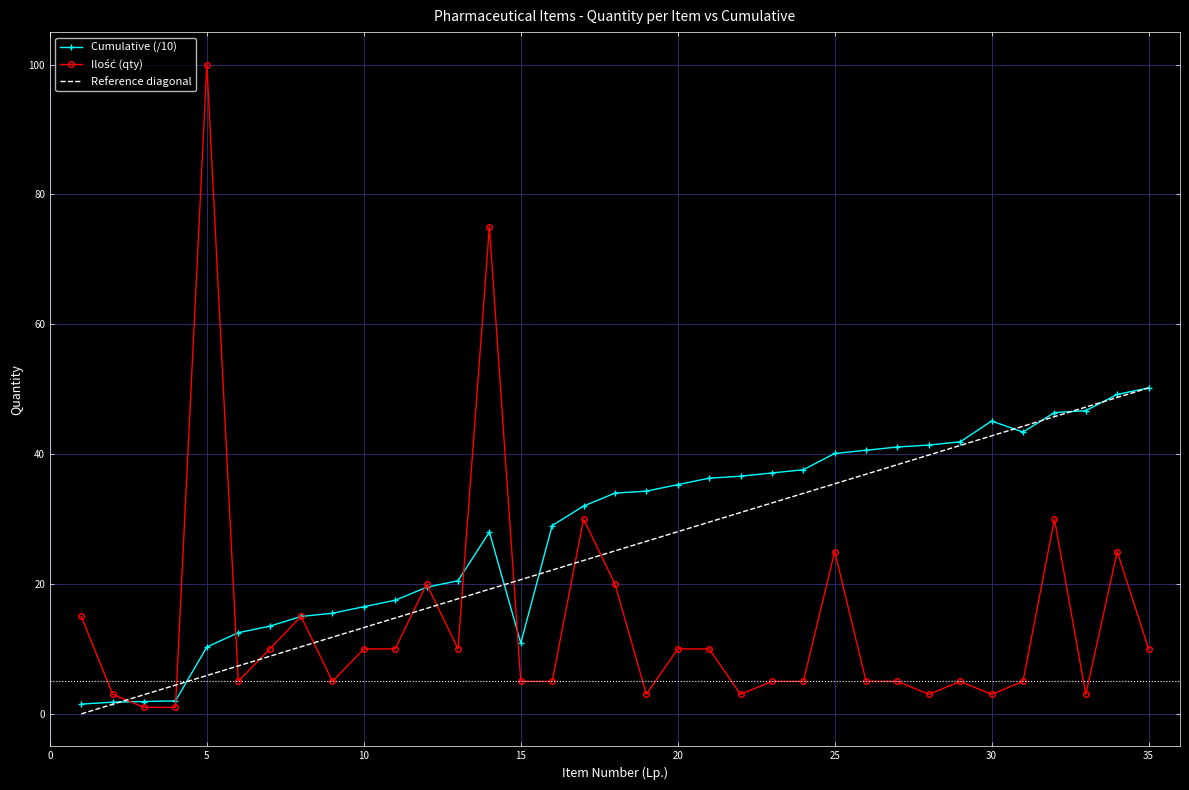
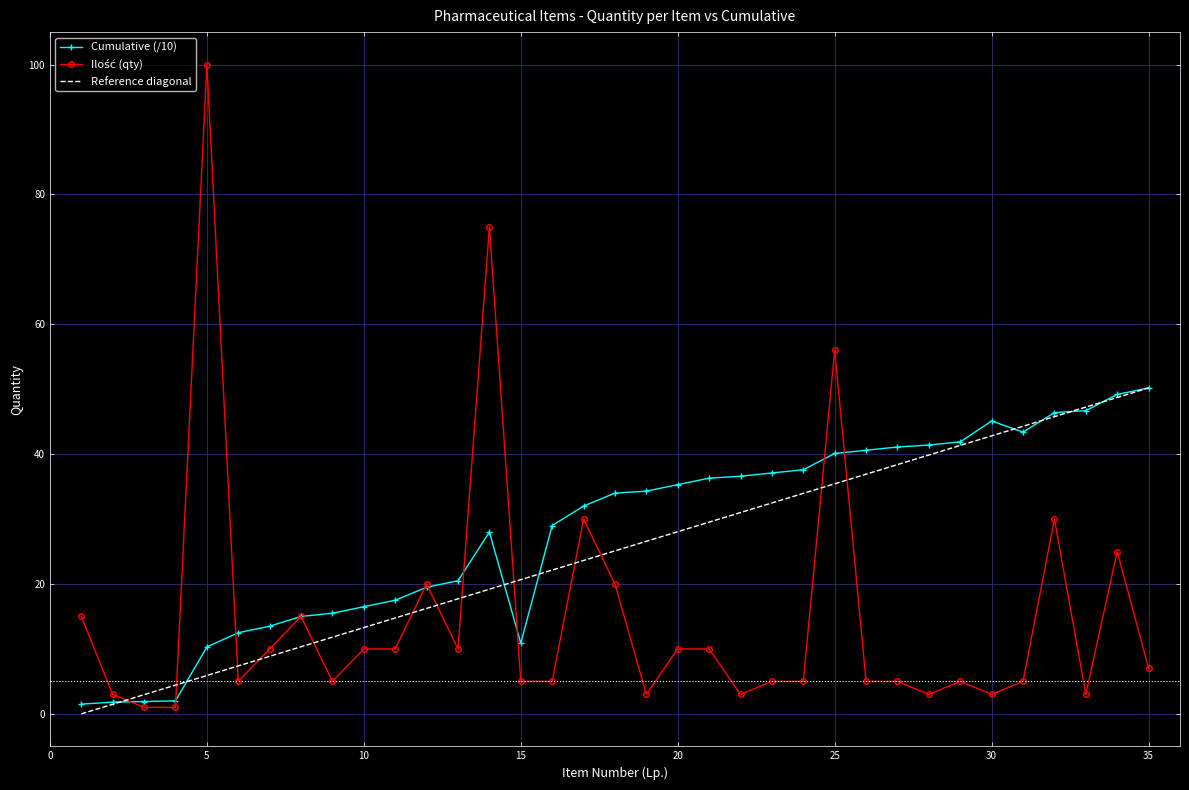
  {
    "Cumulative (/10)": {
      "5": 10,
      "10": 17,
      "15": 11,
      "20": 35,
      "25": 40,
      "30": 45
    },
    "Ilość (qty)": {
      "5": 100,
      "10": 10,
      "15": 5,
      "20": 10,
-     "25": 25,
+     "25": 56,
      "30": 3,
-     "35": 10
+     "35": 7
    }
  }
